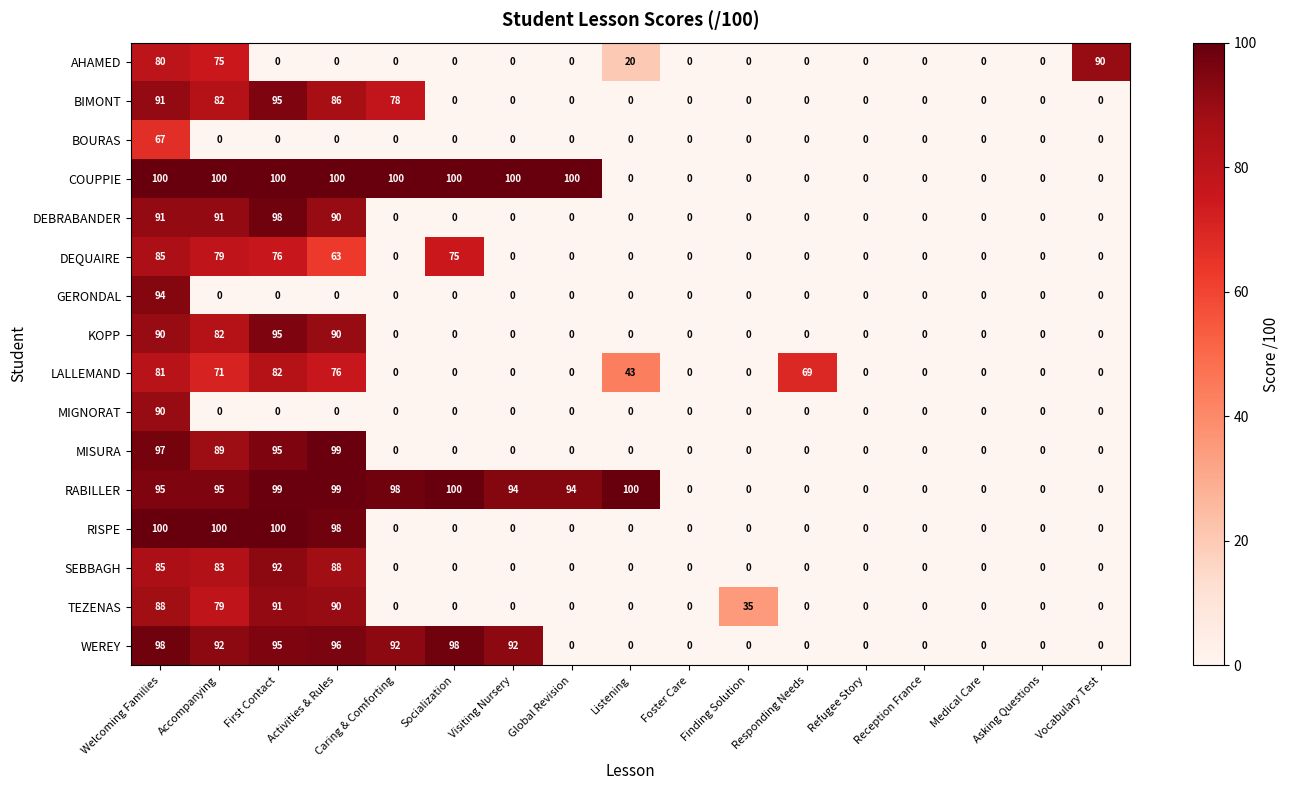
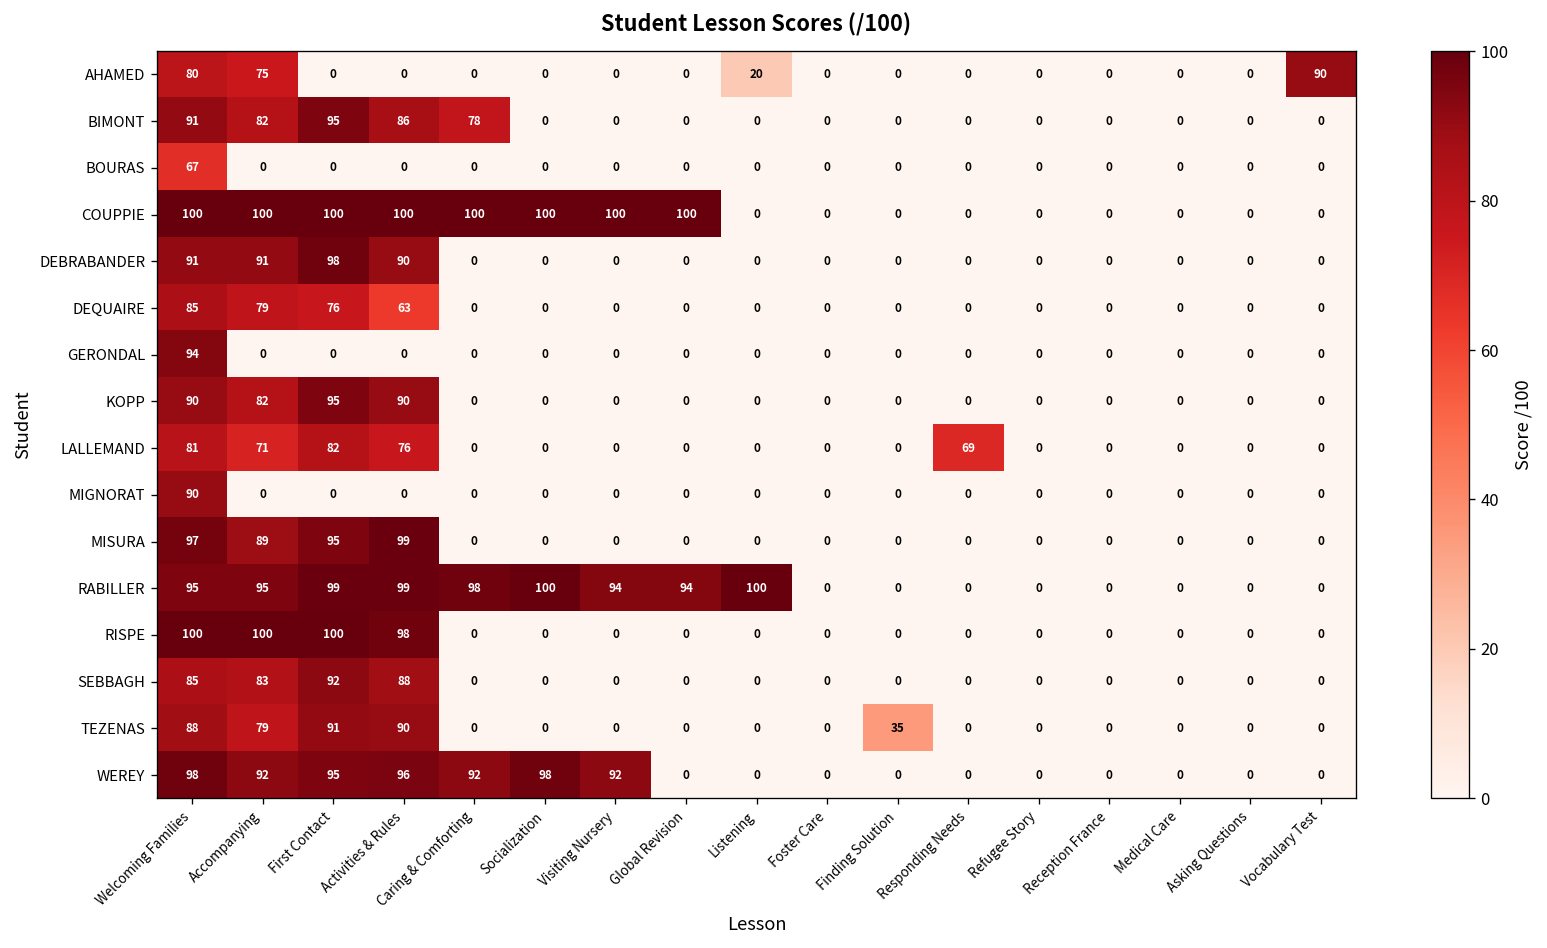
  {
    "DEQUAIRE": {
      "Welcoming Families": 85,
      "Accompanying": 79,
      "First Contact": 76,
      "Activities & Rules": 63,
      "Caring & Comforting": 0,
-     "Socialization": 75,
+     "Socialization": 0,
      "Visiting Nursery": 0,
      "Global Revision": 0,
      "Listening": 0,
      "Foster Care": 0,
      "Finding Solution": 0,
      "Responding Needs": 0,
      "Refugee Story": 0,
      "Reception France": 0,
      "Medical Care": 0,
      "Asking Questions": 0,
      "Vocabulary Test": 0
    },
    "LALLEMAND": {
      "Welcoming Families": 81,
      "Accompanying": 71,
      "First Contact": 82,
      "Activities & Rules": 76,
      "Caring & Comforting": 0,
      "Socialization": 0,
      "Visiting Nursery": 0,
      "Global Revision": 0,
-     "Listening": 43,
+     "Listening": 0,
      "Foster Care": 0,
      "Finding Solution": 0,
      "Responding Needs": 69,
      "Refugee Story": 0,
      "Reception France": 0,
      "Medical Care": 0,
      "Asking Questions": 0,
      "Vocabulary Test": 0
    }
  }
